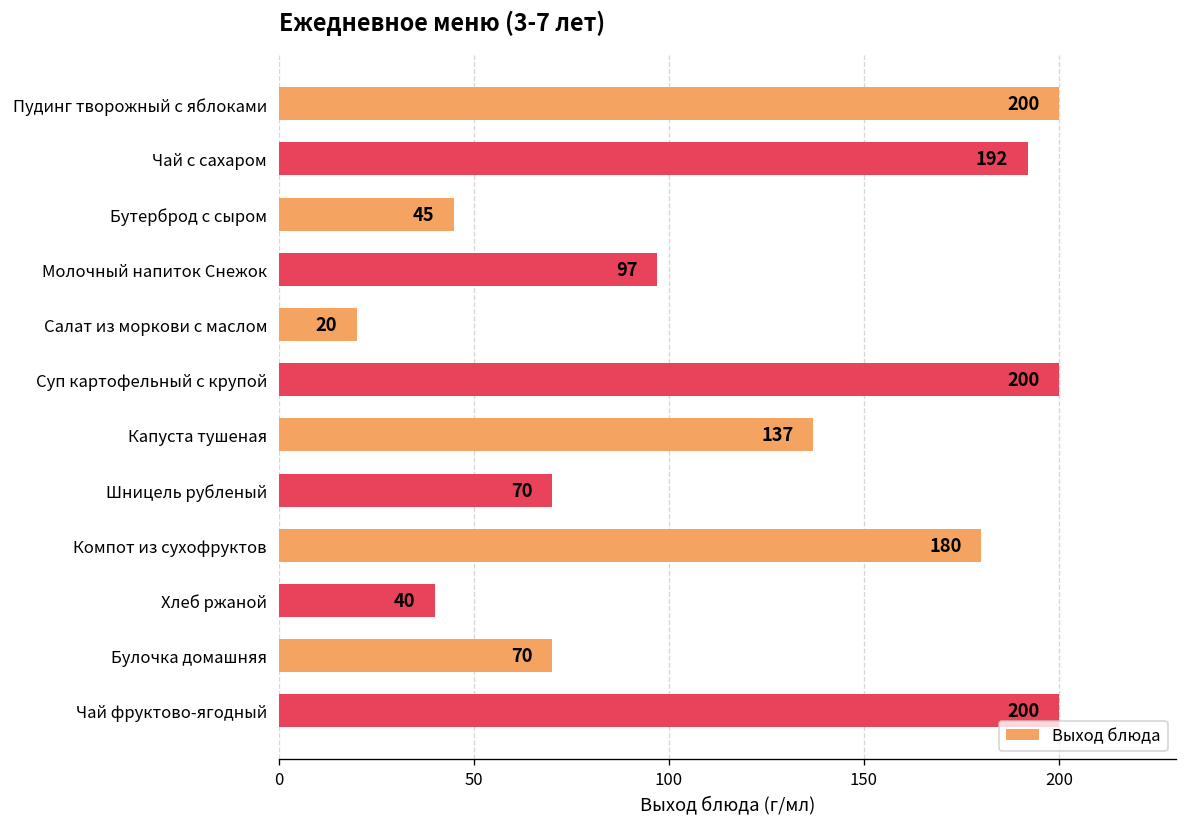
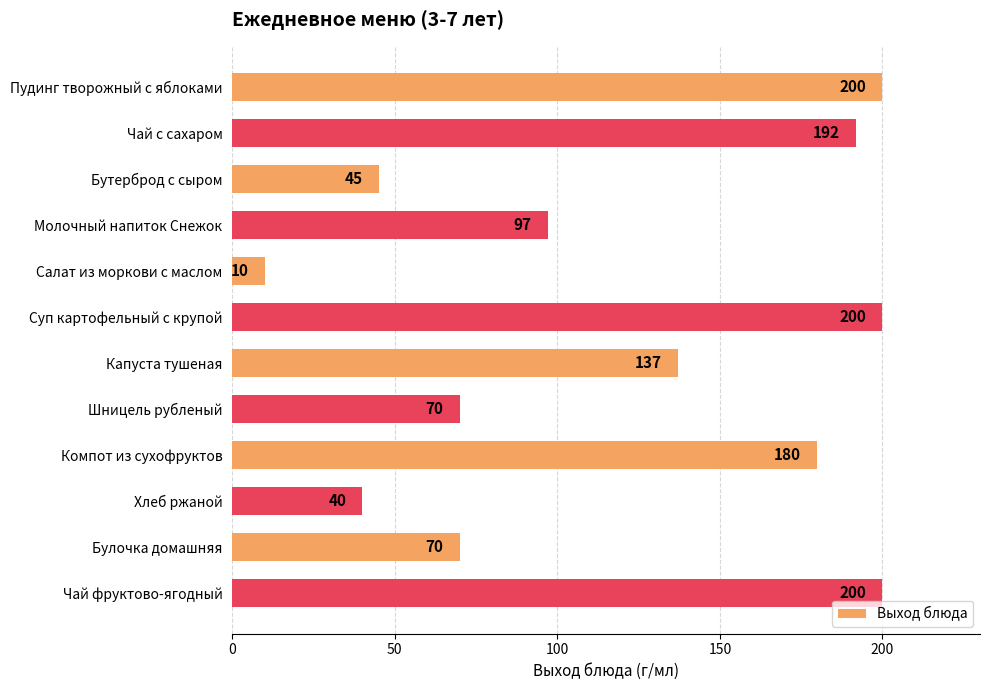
  {
    "Пудинг творожный с яблоками": 200,
    "Чай с сахаром": 192,
    "Бутерброд с сыром": 45,
    "Молочный напиток Снежок": 97,
-   "Салат из моркови с маслом": 20,
+   "Салат из моркови с маслом": 10,
    "Суп картофельный с крупой": 200,
    "Капуста тушеная": 137,
    "Шницель рубленый": 70,
    "Компот из сухофруктов": 180,
    "Хлеб ржаной": 40,
    "Булочка домашняя": 70
  }
